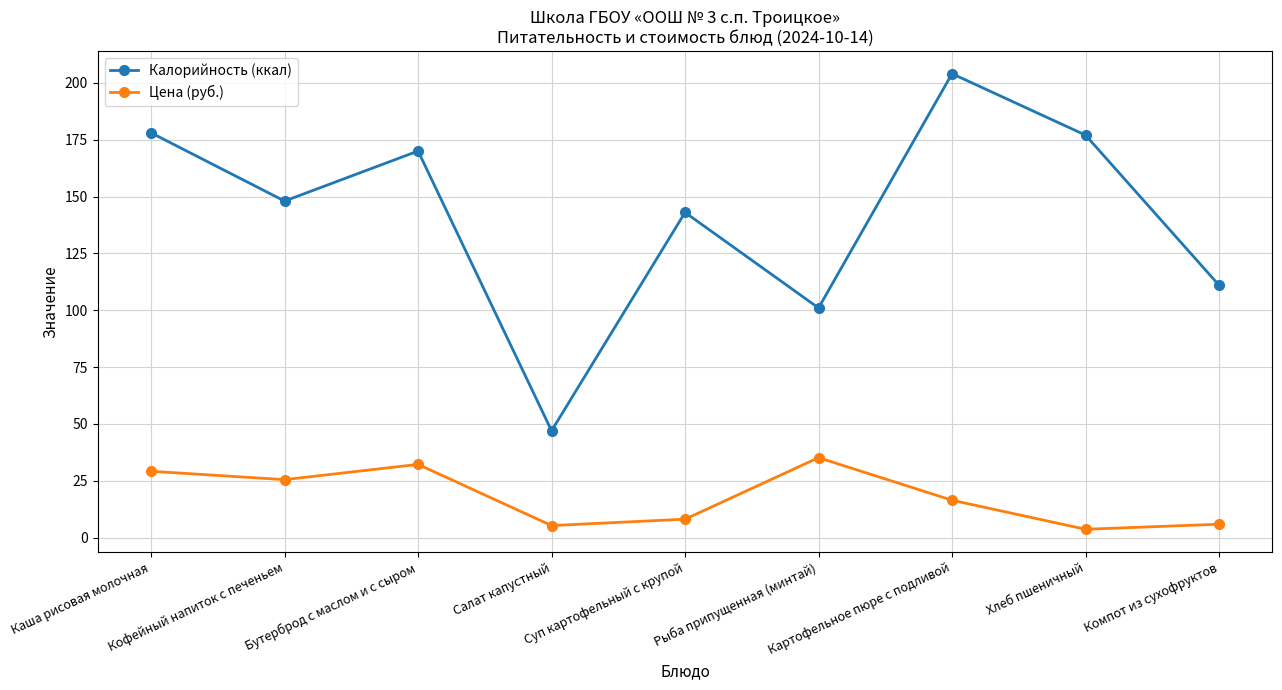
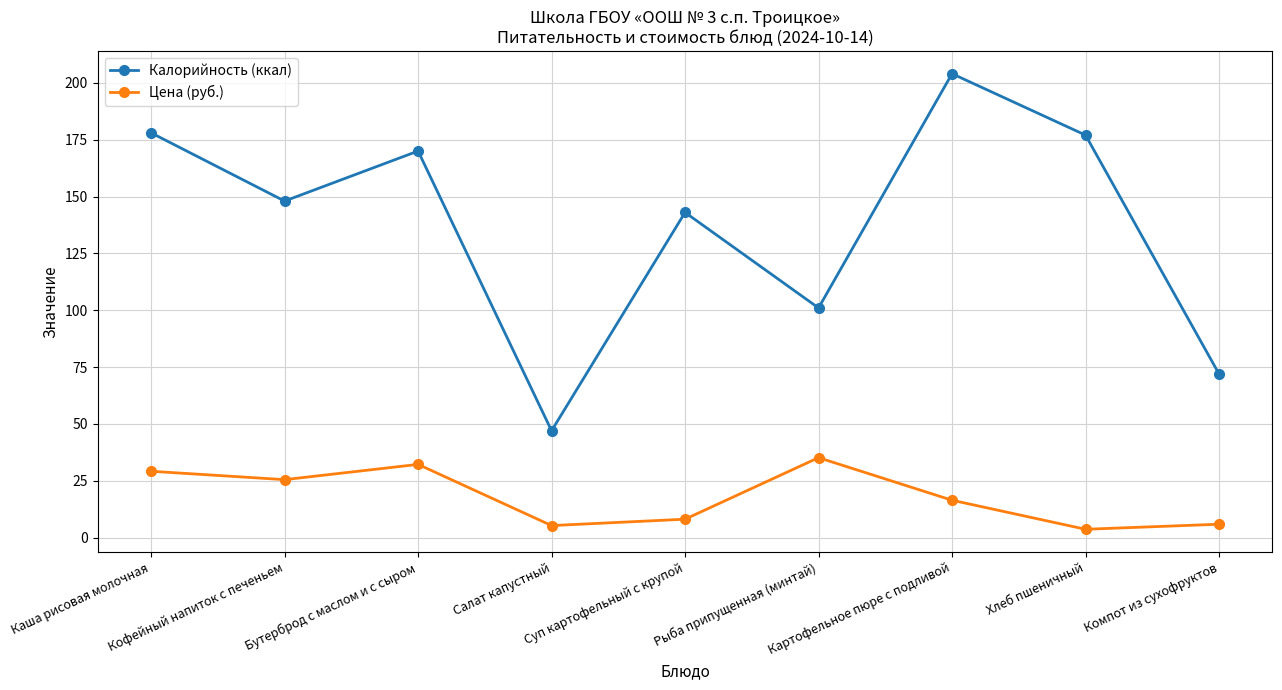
  {
    "Калорийность (ккал)": {
      "Каша рисовая молочная": 178,
      "Кофейный напиток с печеньем": 148,
      "Бутерброд с маслом и с сыром": 170,
      "Салат капустный": 47,
      "Суп картофельный с крупой": 143,
      "Рыба припущенная (минтай)": 101,
      "Картофельное пюре с подливой": 204,
      "Хлеб пшеничный": 177,
-     "Компот из сухофруктов": 111
+     "Компот из сухофруктов": 72
    },
    "Цена (руб.)": {
      "Каша рисовая молочная": 29,
      "Кофейный напиток с печеньем": 26,
      "Бутерброд с маслом и с сыром": 32,
      "Салат капустный": 5,
      "Суп картофельный с крупой": 8,
      "Рыба припущенная (минтай)": 35,
      "Картофельное пюре с подливой": 16,
      "Хлеб пшеничный": 4,
      "Компот из сухофруктов": 6
    }
  }
